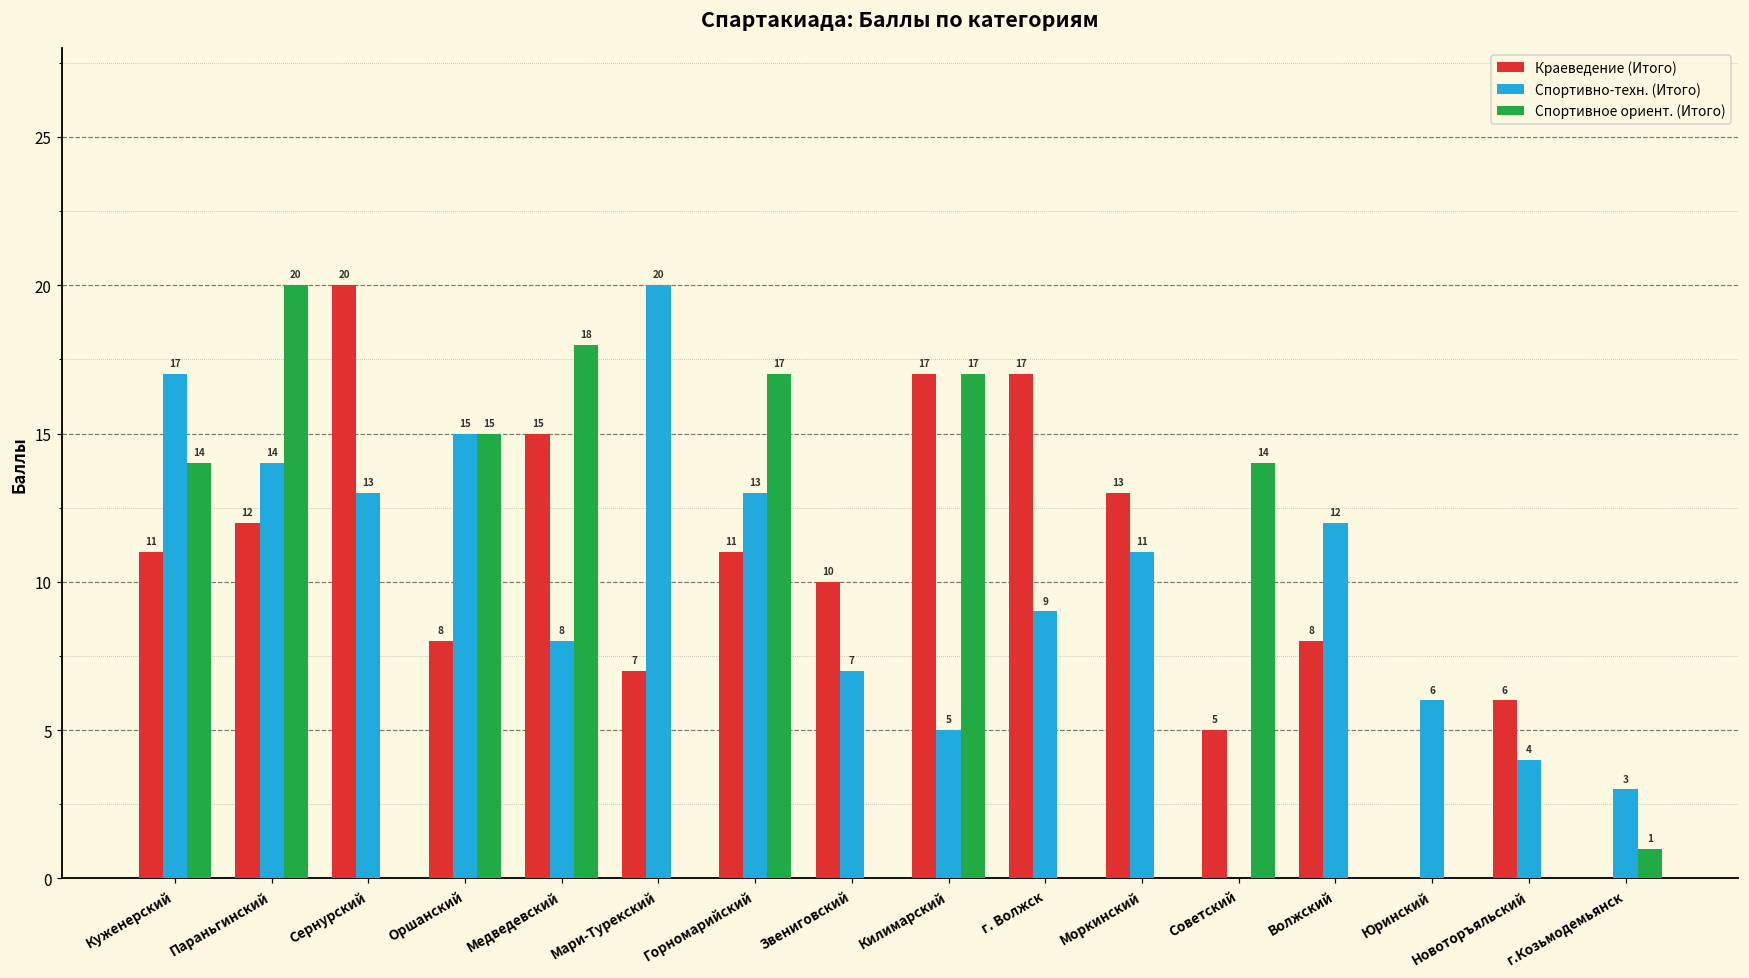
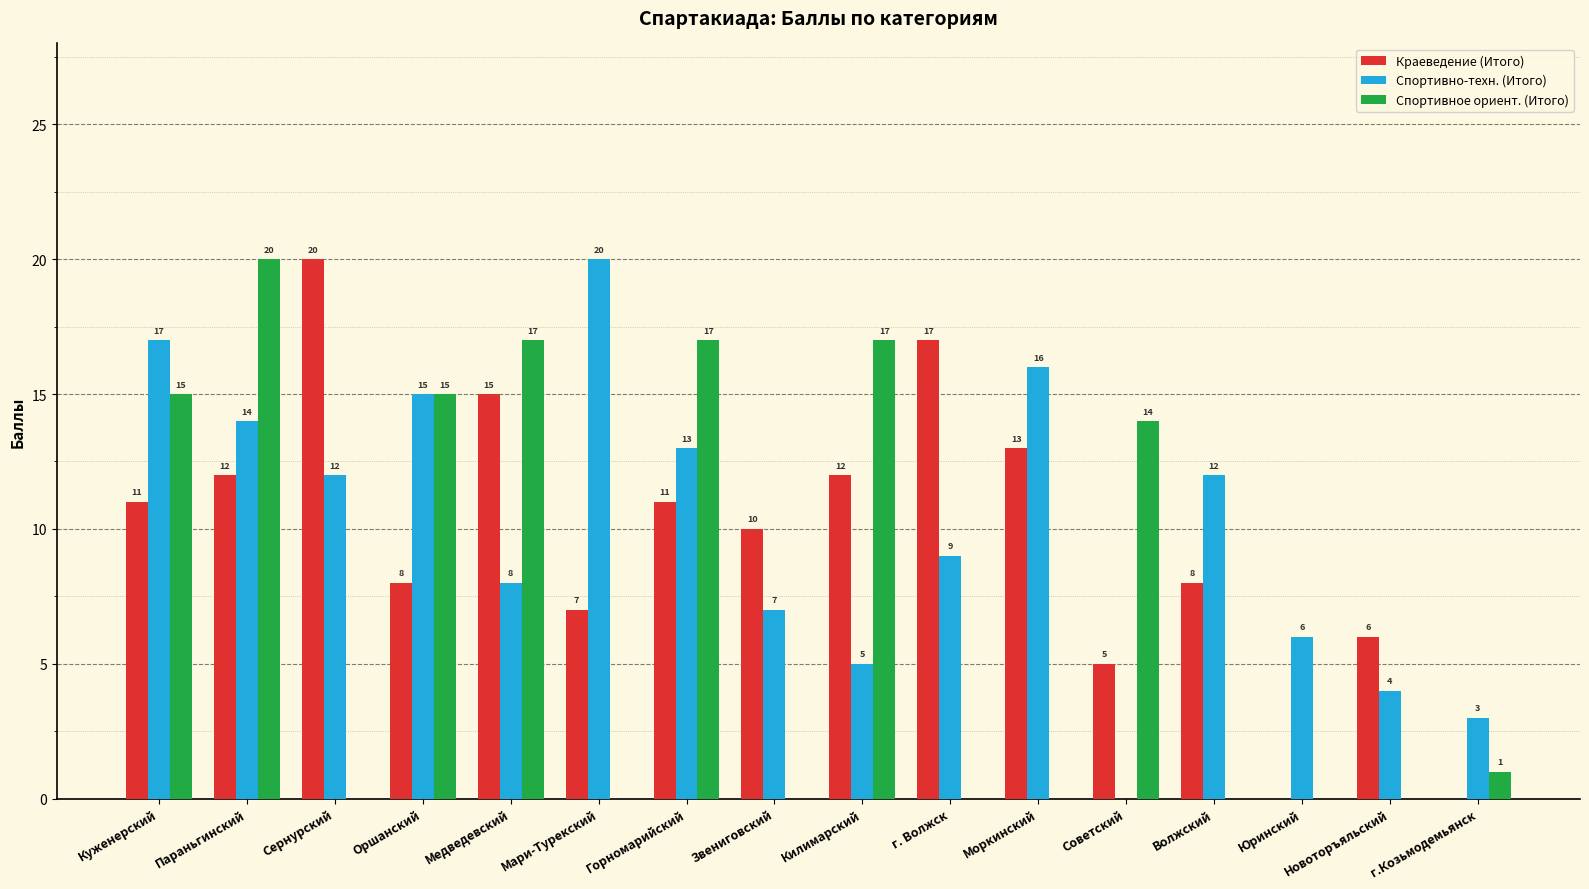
  {
    "Краеведение (Итого)": {
      "Куженерский": 11,
      "Параньгинский": 12,
      "Сернурский": 20,
      "Оршанский": 8,
      "Медведевский": 15,
      "Мари-Турекский": 7,
      "Горномарийский": 11,
      "Звениговский": 10,
-     "Килимарский": 17,
+     "Килимарский": 12,
      "г. Волжск": 17,
      "Моркинский": 13,
      "Советский": 5,
      "Волжский": 8,
      "Новоторъяльский": 6
    },
    "Спортивно-техн. (Итого)": {
      "Куженерский": 17,
      "Параньгинский": 14,
-     "Сернурский": 13,
+     "Сернурский": 12,
      "Оршанский": 15,
      "Медведевский": 8,
      "Мари-Турекский": 20,
      "Горномарийский": 13,
      "Звениговский": 7,
      "Килимарский": 5,
      "г. Волжск": 9,
-     "Моркинский": 11,
+     "Моркинский": 16,
      "Волжский": 12,
      "Юринский": 6,
      "Новоторъяльский": 4,
      "г.Козьмодемьянск": 3
    },
    "Спортивное ориент. (Итого)": {
-     "Куженерский": 14,
+     "Куженерский": 15,
      "Параньгинский": 20,
      "Оршанский": 15,
-     "Медведевский": 18,
+     "Медведевский": 17,
      "Горномарийский": 17,
      "Килимарский": 17,
      "Советский": 14,
      "г.Козьмодемьянск": 1
    }
  }
